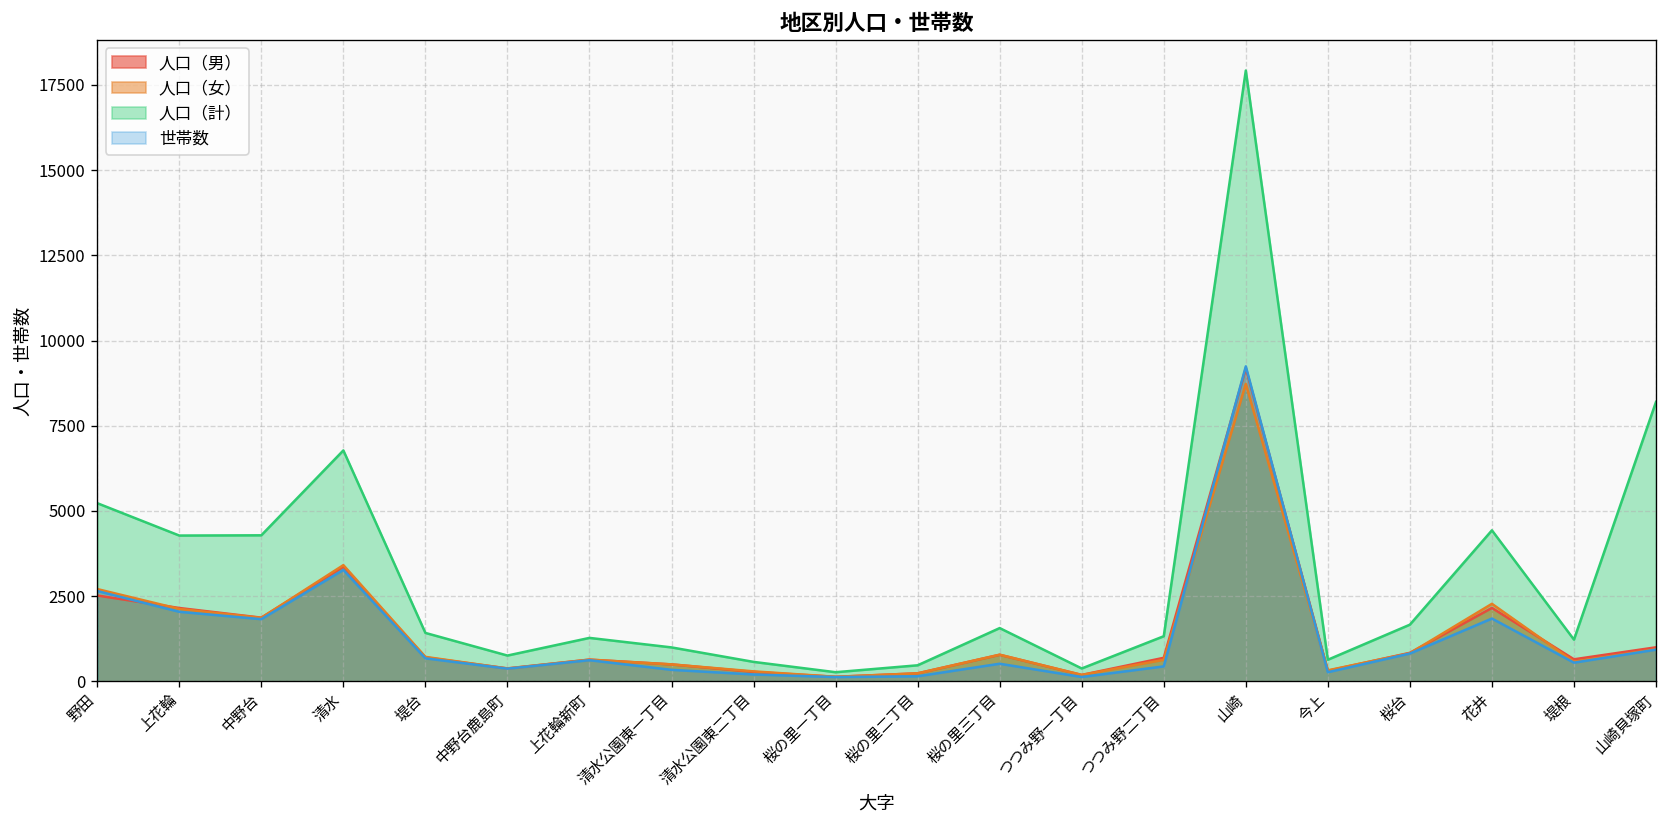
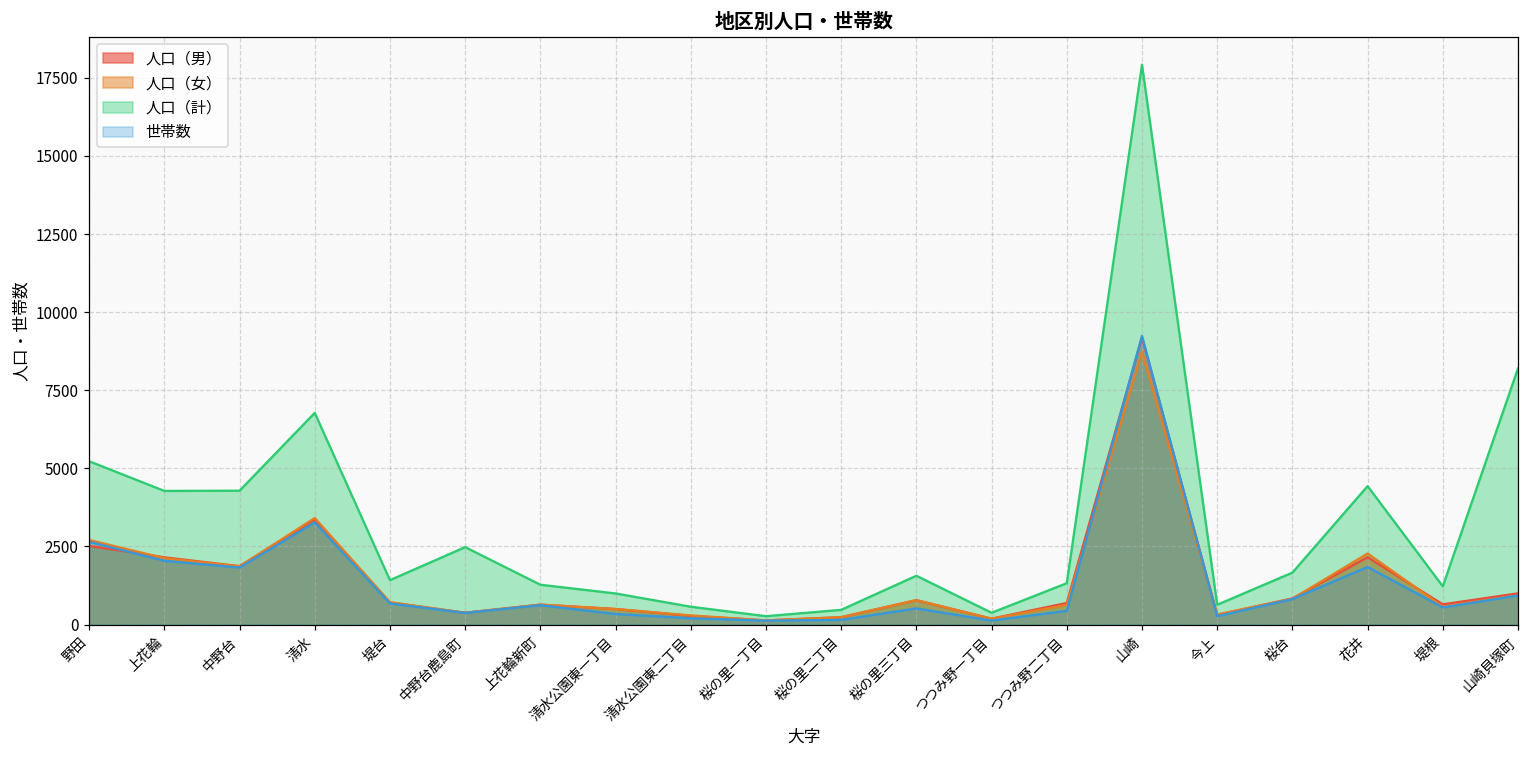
  {
    "人口（計）": {
      "野田": 5200,
      "上花輪": 4300,
      "中野台": 4300,
      "清水": 6800,
      "堤台": 1400,
-     "中野台鹿島町": 800,
+     "中野台鹿島町": 2500,
      "上花輪新町": 1300,
      "清水公園東一丁目": 1000,
      "清水公園東二丁目": 600,
      "桜の里一丁目": 300,
      "桜の里二丁目": 500,
      "桜の里三丁目": 1600,
      "つつみ野一丁目": 400,
      "つつみ野二丁目": 1300,
      "山崎": 17900,
      "今上": 600,
      "桜台": 1700,
      "花井": 4400,
      "堤根": 1200,
      "山崎貝塚町": 8200
    },
    "世帯数": {
      "清水": 3300,
      "清水公園東一丁目": 300,
      "桜の里三丁目": 500,
      "つつみ野二丁目": 400,
      "花井": 1800
    }
  }
